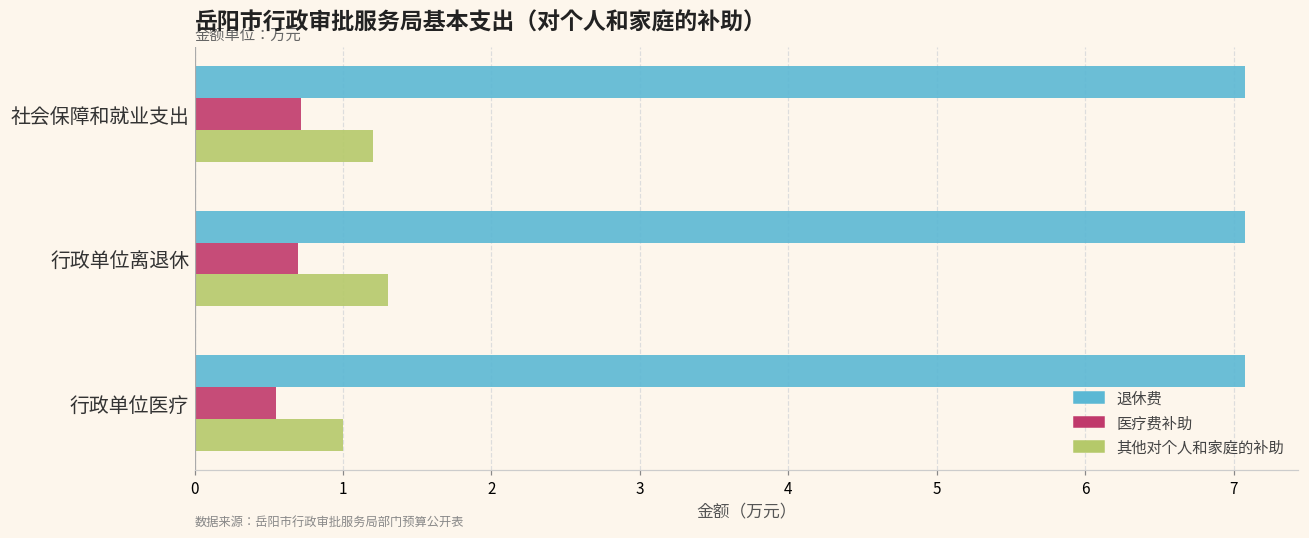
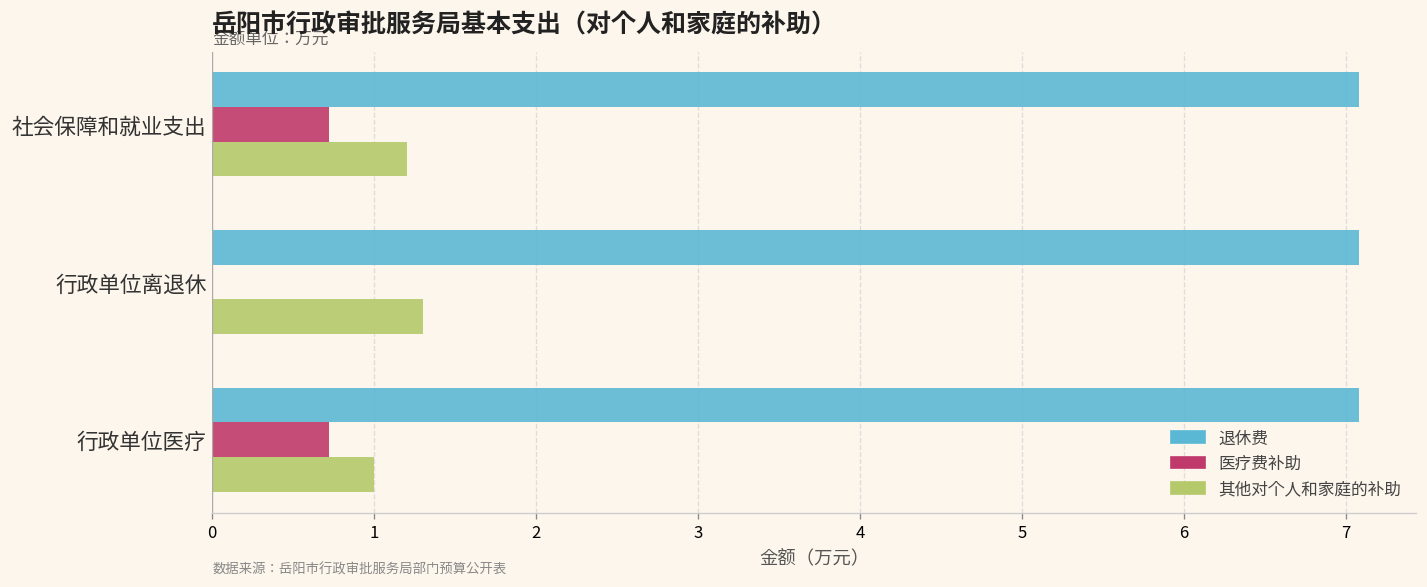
  {
    "退休费": {
      "社会保障和就业支出": 7.08,
      "行政单位离退休": 7.08,
      "行政单位医疗": 7.08
    },
    "医疗费补助": {
      "社会保障和就业支出": 0.72,
-     "行政单位离退休": 0.7,
-     "行政单位医疗": 0.55
+     "行政单位离退休": 0.0,
+     "行政单位医疗": 0.72
    },
    "其他对个人和家庭的补助": {
      "社会保障和就业支出": 1.20,
      "行政单位离退休": 1.30,
      "行政单位医疗": 1.00
    }
  }
